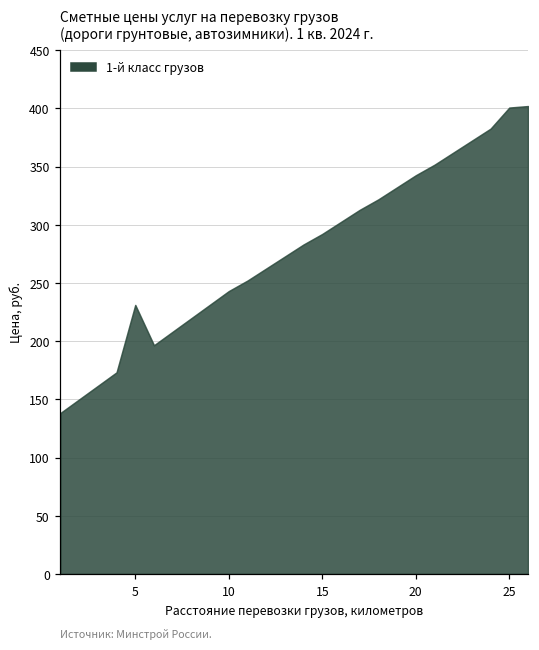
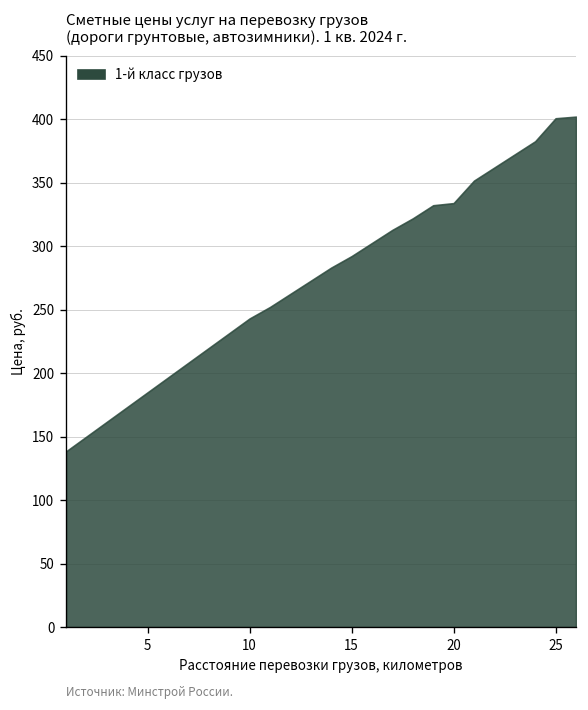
  {
-   "5": 231,
+   "5": 185,
    "10": 243,
    "15": 292,
-   "20": 343,
+   "20": 334,
    "25": 401
  }
